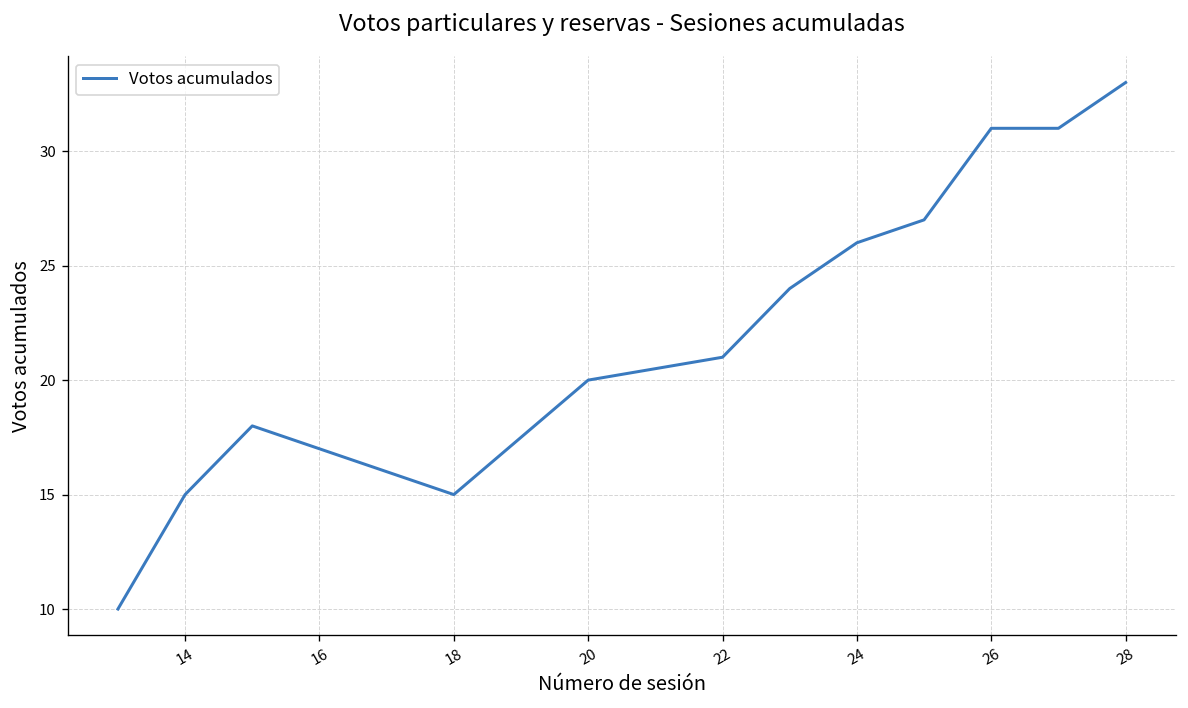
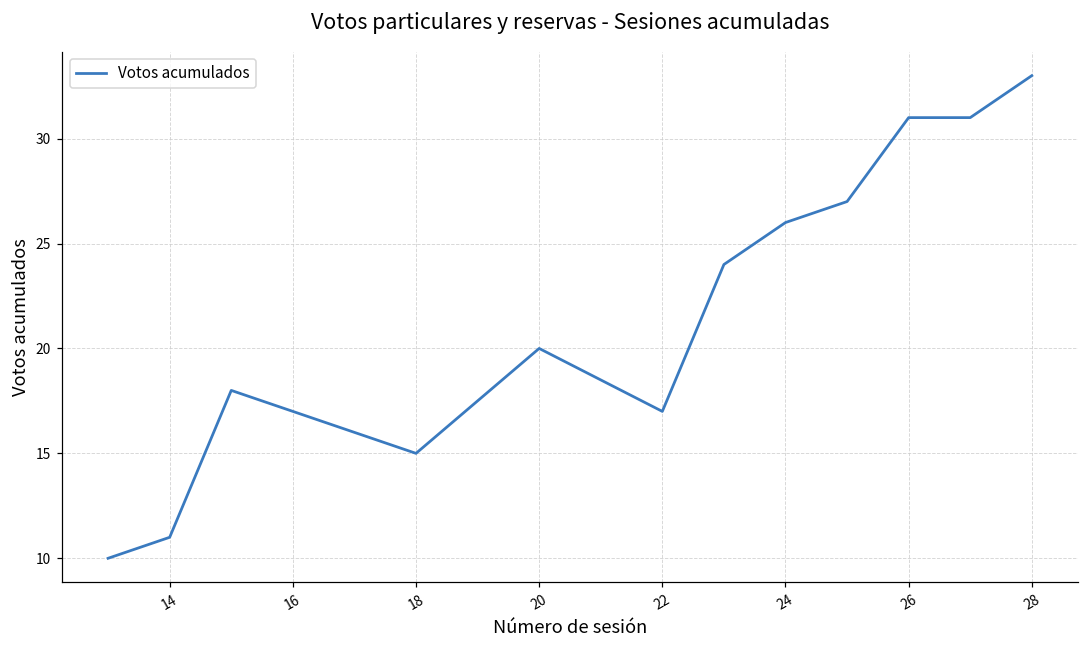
  {
-   "14": 15,
+   "14": 11,
    "18": 15,
    "20": 20,
-   "22": 21,
+   "22": 17,
    "24": 26,
    "26": 31,
    "28": 33
  }
